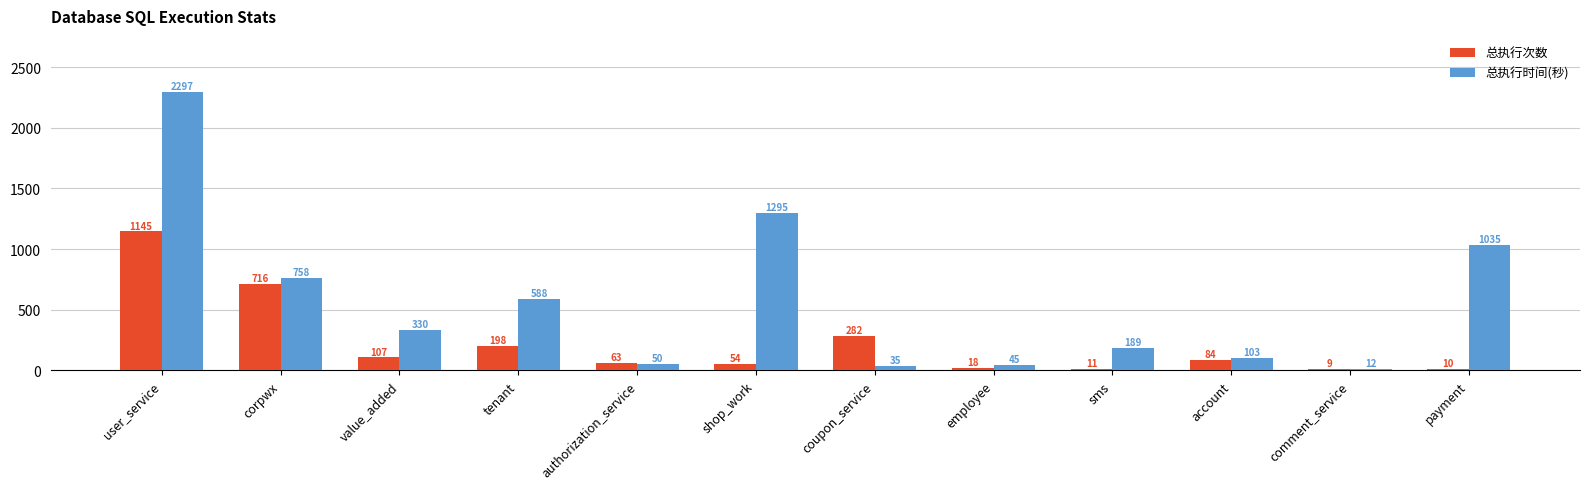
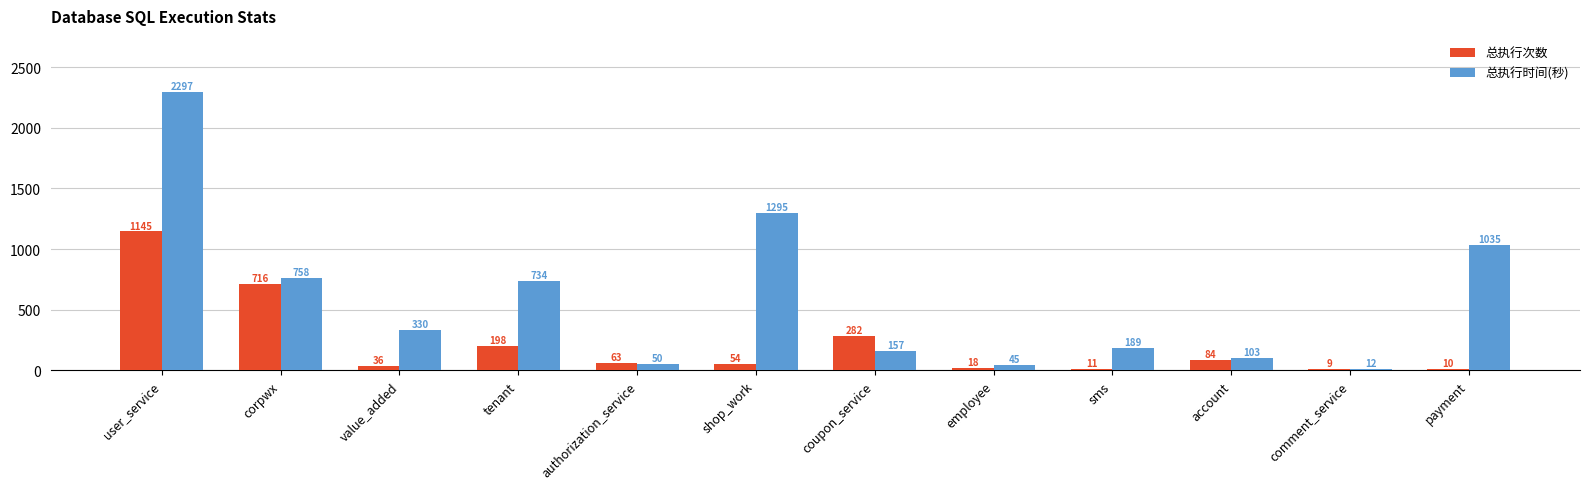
  {
    "总执行次数": {
      "user_service": 1145,
      "corpwx": 716,
-     "value_added": 107,
+     "value_added": 36,
      "tenant": 198,
      "authorization_service": 63,
      "shop_work": 54,
      "coupon_service": 282,
      "employee": 18,
      "sms": 11,
      "account": 84,
      "comment_service": 9,
      "payment": 10
    },
    "总执行时间(秒)": {
      "user_service": 2297,
      "corpwx": 758,
      "value_added": 330,
-     "tenant": 588,
+     "tenant": 734,
      "authorization_service": 50,
      "shop_work": 1295,
-     "coupon_service": 35,
+     "coupon_service": 157,
      "employee": 45,
      "sms": 189,
      "account": 103,
      "comment_service": 12,
      "payment": 1035
    }
  }
